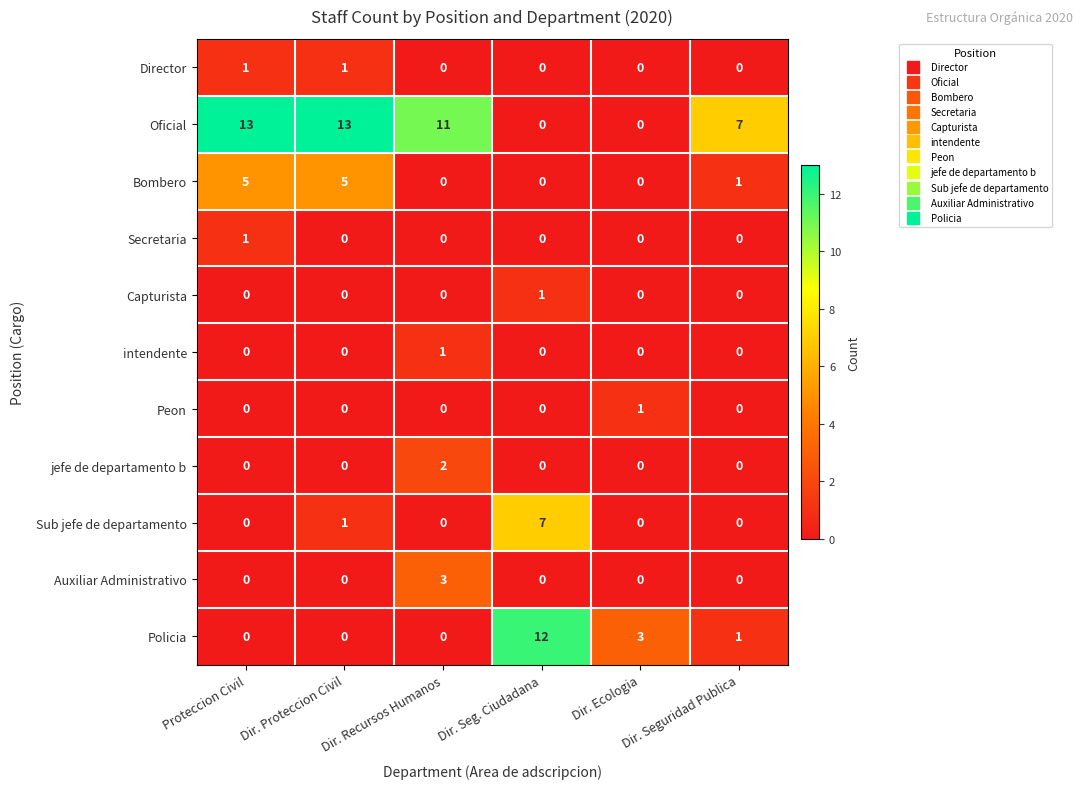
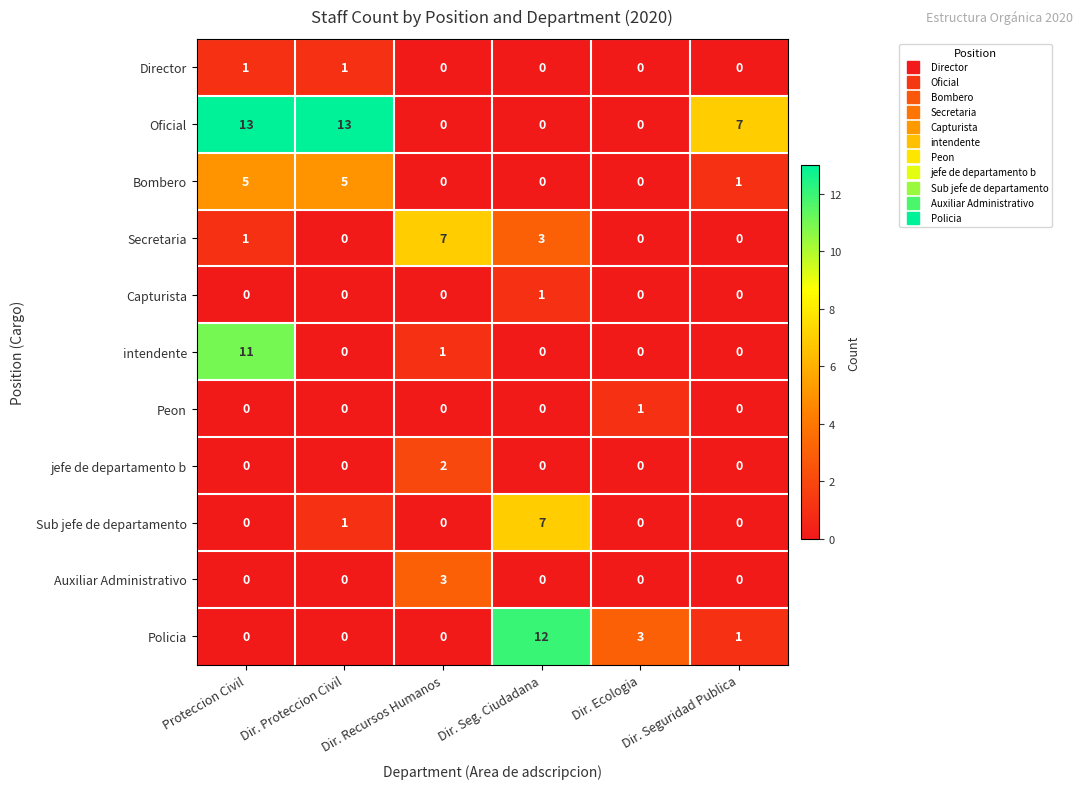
  {
    "Director": {
      "Proteccion Civil": 1,
      "Dir. Proteccion Civil": 1,
      "Dir. Recursos Humanos": 0,
      "Dir. Seg. Ciudadana": 0,
      "Dir. Ecologia": 0,
      "Dir. Seguridad Publica": 0
    },
    "Oficial": {
      "Proteccion Civil": 13,
      "Dir. Proteccion Civil": 13,
-     "Dir. Recursos Humanos": 11,
+     "Dir. Recursos Humanos": 0,
      "Dir. Seg. Ciudadana": 0,
      "Dir. Ecologia": 0,
      "Dir. Seguridad Publica": 7
    },
    "Bombero": {
      "Proteccion Civil": 5,
      "Dir. Proteccion Civil": 5,
      "Dir. Recursos Humanos": 0,
      "Dir. Seg. Ciudadana": 0,
      "Dir. Ecologia": 0,
      "Dir. Seguridad Publica": 1
    },
    "Secretaria": {
      "Proteccion Civil": 1,
      "Dir. Proteccion Civil": 0,
-     "Dir. Recursos Humanos": 0,
-     "Dir. Seg. Ciudadana": 0,
+     "Dir. Recursos Humanos": 7,
+     "Dir. Seg. Ciudadana": 3,
      "Dir. Ecologia": 0,
      "Dir. Seguridad Publica": 0
    },
    "Capturista": {
      "Proteccion Civil": 0,
      "Dir. Proteccion Civil": 0,
      "Dir. Recursos Humanos": 0,
      "Dir. Seg. Ciudadana": 1,
      "Dir. Ecologia": 0,
      "Dir. Seguridad Publica": 0
    },
    "intendente": {
-     "Proteccion Civil": 0,
+     "Proteccion Civil": 11,
      "Dir. Proteccion Civil": 0,
      "Dir. Recursos Humanos": 1,
      "Dir. Seg. Ciudadana": 0,
      "Dir. Ecologia": 0,
      "Dir. Seguridad Publica": 0
    },
    "Peon": {
      "Proteccion Civil": 0,
      "Dir. Proteccion Civil": 0,
      "Dir. Recursos Humanos": 0,
      "Dir. Seg. Ciudadana": 0,
      "Dir. Ecologia": 1,
      "Dir. Seguridad Publica": 0
    },
    "jefe de departamento b": {
      "Proteccion Civil": 0,
      "Dir. Proteccion Civil": 0,
      "Dir. Recursos Humanos": 2,
      "Dir. Seg. Ciudadana": 0,
      "Dir. Ecologia": 0,
      "Dir. Seguridad Publica": 0
    },
    "Sub jefe de departamento": {
      "Proteccion Civil": 0,
      "Dir. Proteccion Civil": 1,
      "Dir. Recursos Humanos": 0,
      "Dir. Seg. Ciudadana": 7,
      "Dir. Ecologia": 0,
      "Dir. Seguridad Publica": 0
    },
    "Auxiliar Administrativo": {
      "Proteccion Civil": 0,
      "Dir. Proteccion Civil": 0,
      "Dir. Recursos Humanos": 3,
      "Dir. Seg. Ciudadana": 0,
      "Dir. Ecologia": 0,
      "Dir. Seguridad Publica": 0
    },
    "Policia": {
      "Proteccion Civil": 0,
      "Dir. Proteccion Civil": 0,
      "Dir. Recursos Humanos": 0,
      "Dir. Seg. Ciudadana": 12,
      "Dir. Ecologia": 3,
      "Dir. Seguridad Publica": 1
    }
  }
